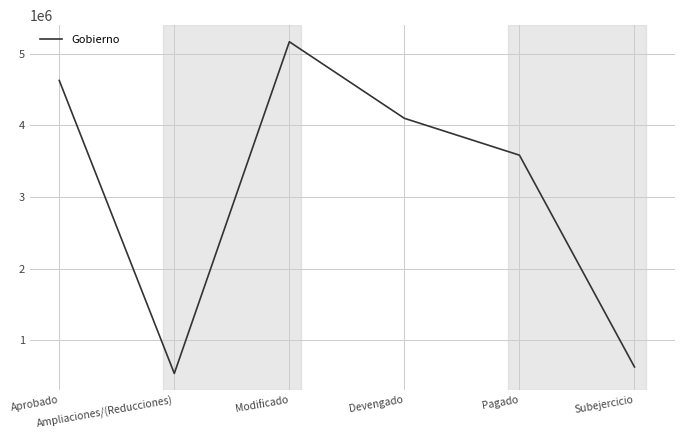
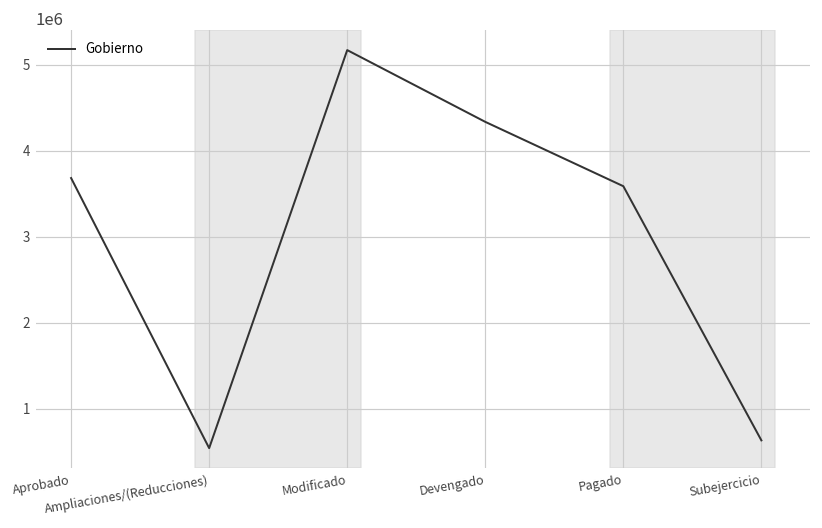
  {
-   "Aprobado": 4600000,
+   "Aprobado": 3700000,
    "Ampliaciones/(Reducciones)": 500000,
    "Modificado": 5200000,
-   "Devengado": 4100000,
+   "Devengado": 4300000,
    "Pagado": 3600000,
    "Subejercicio": 600000
  }
